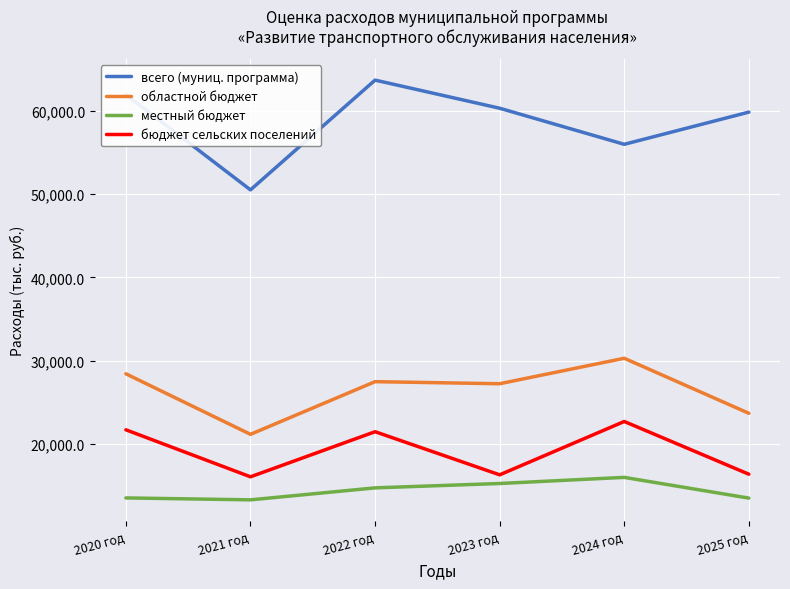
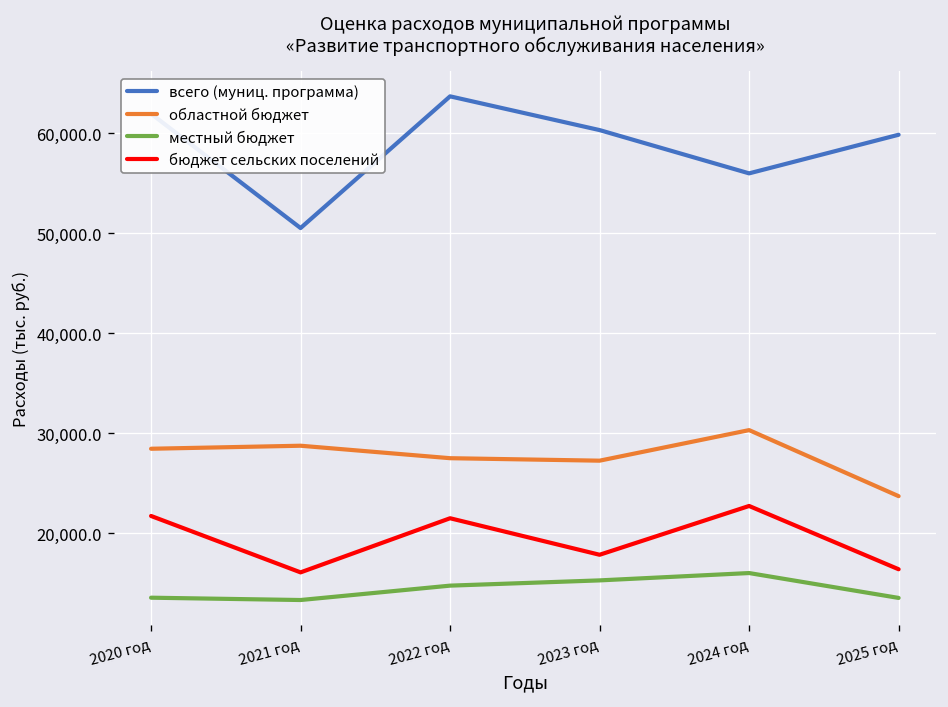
  {
    "всего (муниц. программа)": {
      "2021 год": "51,000",
      "2022 год": "64,000",
      "2023 год": "60,000",
      "2024 год": "56,000",
      "2025 год": "60,000"
    },
    "областной бюджет": {
      "2020 год": "28,000",
-     "2021 год": "21,000",
+     "2021 год": "29,000",
      "2022 год": "27,000",
      "2023 год": "27,000",
      "2024 год": "30,000",
      "2025 год": "24,000"
    },
    "местный бюджет": {
      "2020 год": "14,000",
      "2021 год": "13,000",
      "2022 год": "15,000",
      "2023 год": "15,000",
      "2024 год": "16,000",
      "2025 год": "14,000"
    },
    "бюджет сельских поселений": {
      "2020 год": "22,000",
      "2021 год": "16,000",
      "2022 год": "21,000",
-     "2023 год": "16,000",
+     "2023 год": "18,000",
      "2024 год": "23,000",
      "2025 год": "16,000"
    }
  }
